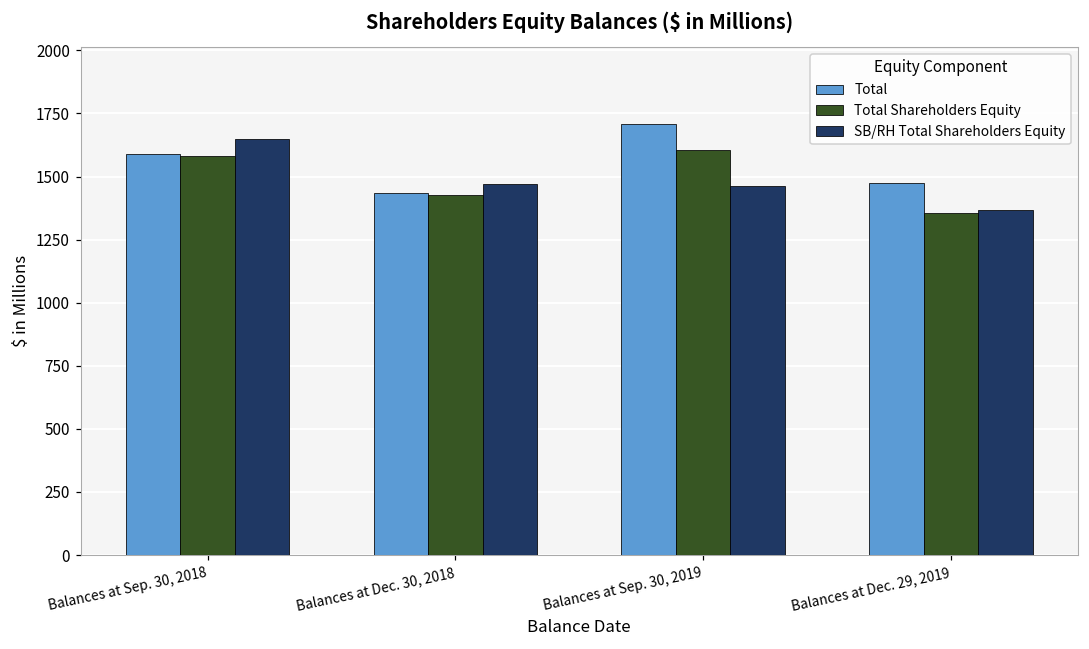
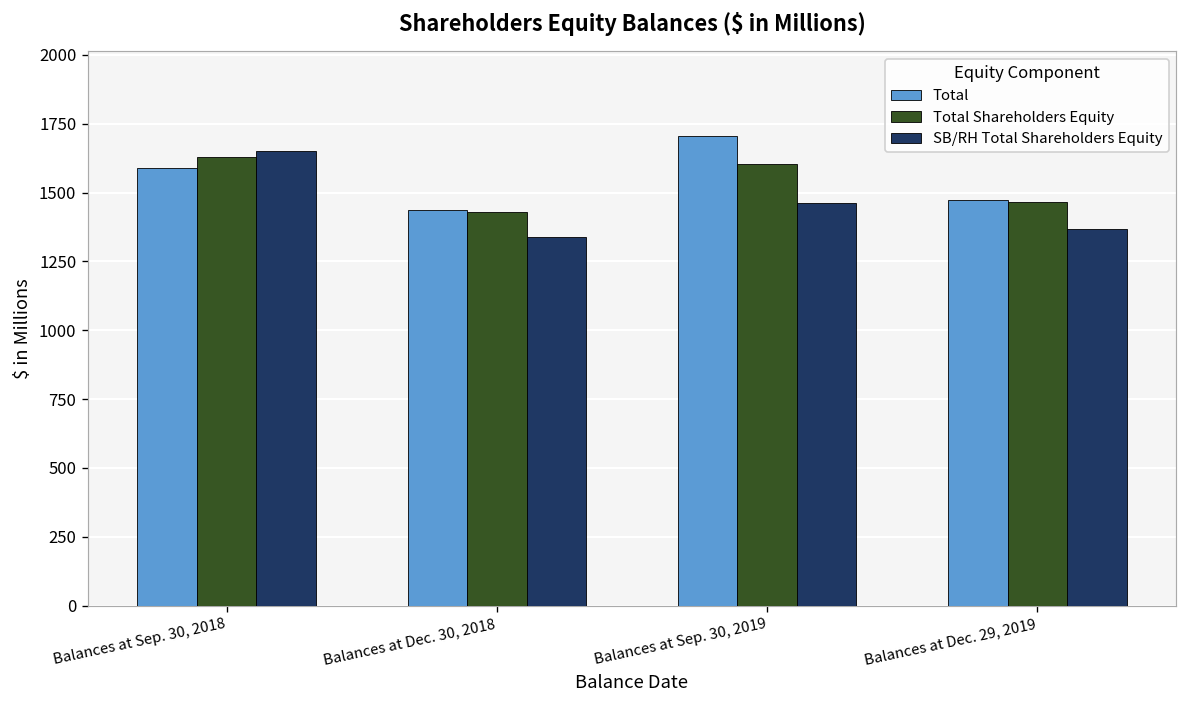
  {
    "Total": {
      "Balances at Sep. 30, 2018": 1590,
      "Balances at Dec. 30, 2018": 1440,
      "Balances at Sep. 30, 2019": 1710,
      "Balances at Dec. 29, 2019": 1470
    },
    "Total Shareholders Equity": {
-     "Balances at Sep. 30, 2018": 1580,
+     "Balances at Sep. 30, 2018": 1630,
      "Balances at Dec. 30, 2018": 1430,
      "Balances at Sep. 30, 2019": 1600,
-     "Balances at Dec. 29, 2019": 1360
+     "Balances at Dec. 29, 2019": 1460
    },
    "SB/RH Total Shareholders Equity": {
      "Balances at Sep. 30, 2018": 1650,
-     "Balances at Dec. 30, 2018": 1470,
+     "Balances at Dec. 30, 2018": 1340,
      "Balances at Sep. 30, 2019": 1460,
      "Balances at Dec. 29, 2019": 1370
    }
  }
